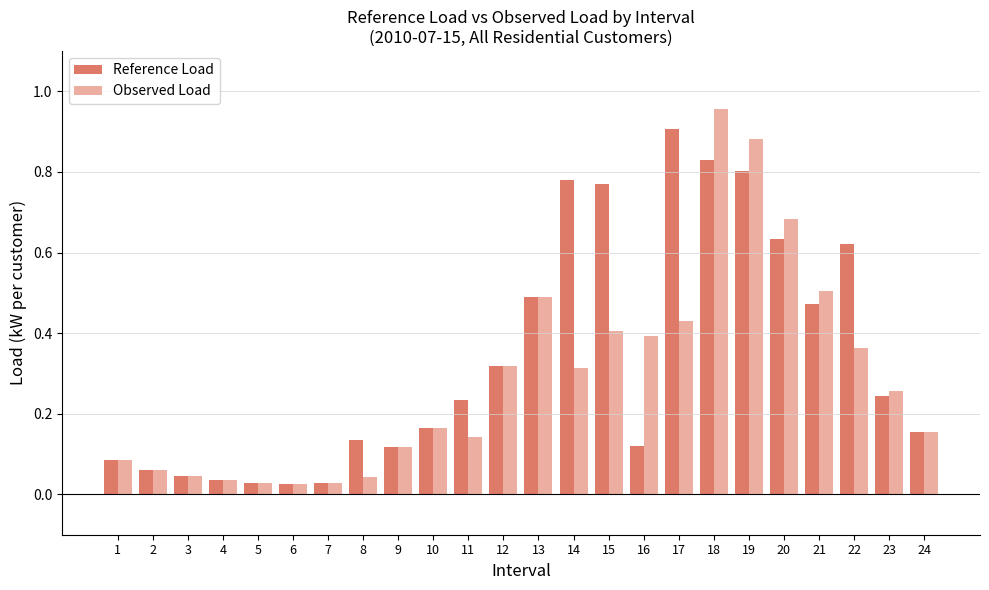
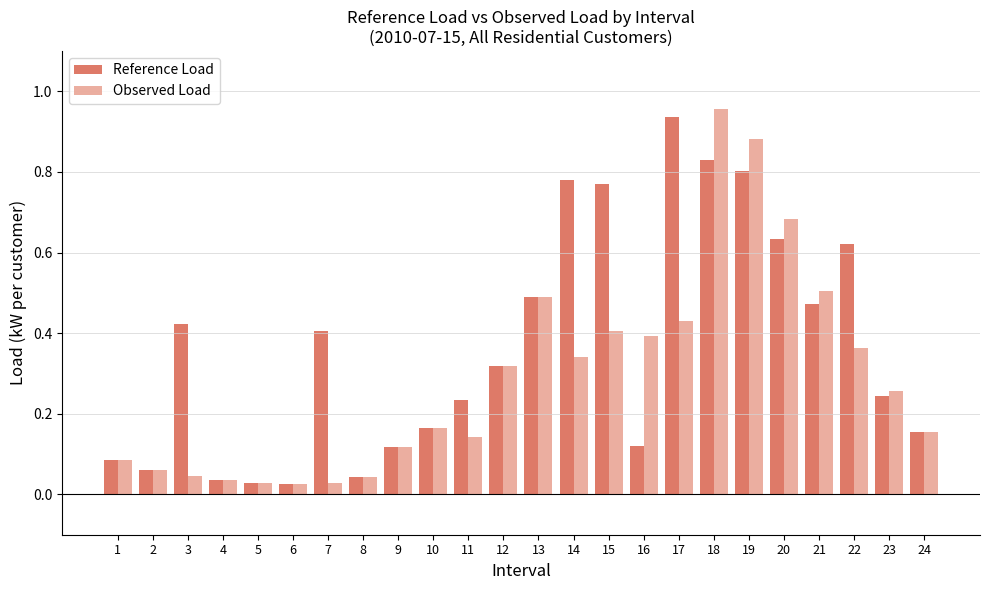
  {
    "Reference Load": {
      "1": 0.09,
      "2": 0.06,
-     "3": 0.05,
+     "3": 0.42,
      "4": 0.03,
      "5": 0.03,
      "6": 0.02,
-     "7": 0.03,
-     "8": 0.14,
+     "7": 0.41,
+     "8": 0.04,
      "9": 0.12,
      "10": 0.16,
      "11": 0.23,
      "12": 0.32,
      "13": 0.49,
      "14": 0.78,
      "15": 0.77,
      "16": 0.12,
-     "17": 0.91,
+     "17": 0.94,
      "18": 0.83,
      "19": 0.80,
      "20": 0.63,
      "21": 0.47,
      "22": 0.62,
      "23": 0.25,
      "24": 0.15
    },
    "Observed Load": {
      "1": 0.09,
      "2": 0.06,
      "3": 0.05,
      "4": 0.03,
      "5": 0.03,
      "6": 0.02,
      "7": 0.03,
      "8": 0.04,
      "9": 0.12,
      "10": 0.16,
      "11": 0.14,
      "12": 0.32,
      "13": 0.49,
-     "14": 0.31,
+     "14": 0.34,
      "15": 0.40,
      "16": 0.39,
      "17": 0.43,
      "18": 0.96,
      "19": 0.88,
      "20": 0.68,
      "21": 0.50,
      "22": 0.36,
      "23": 0.26,
      "24": 0.16
    }
  }
